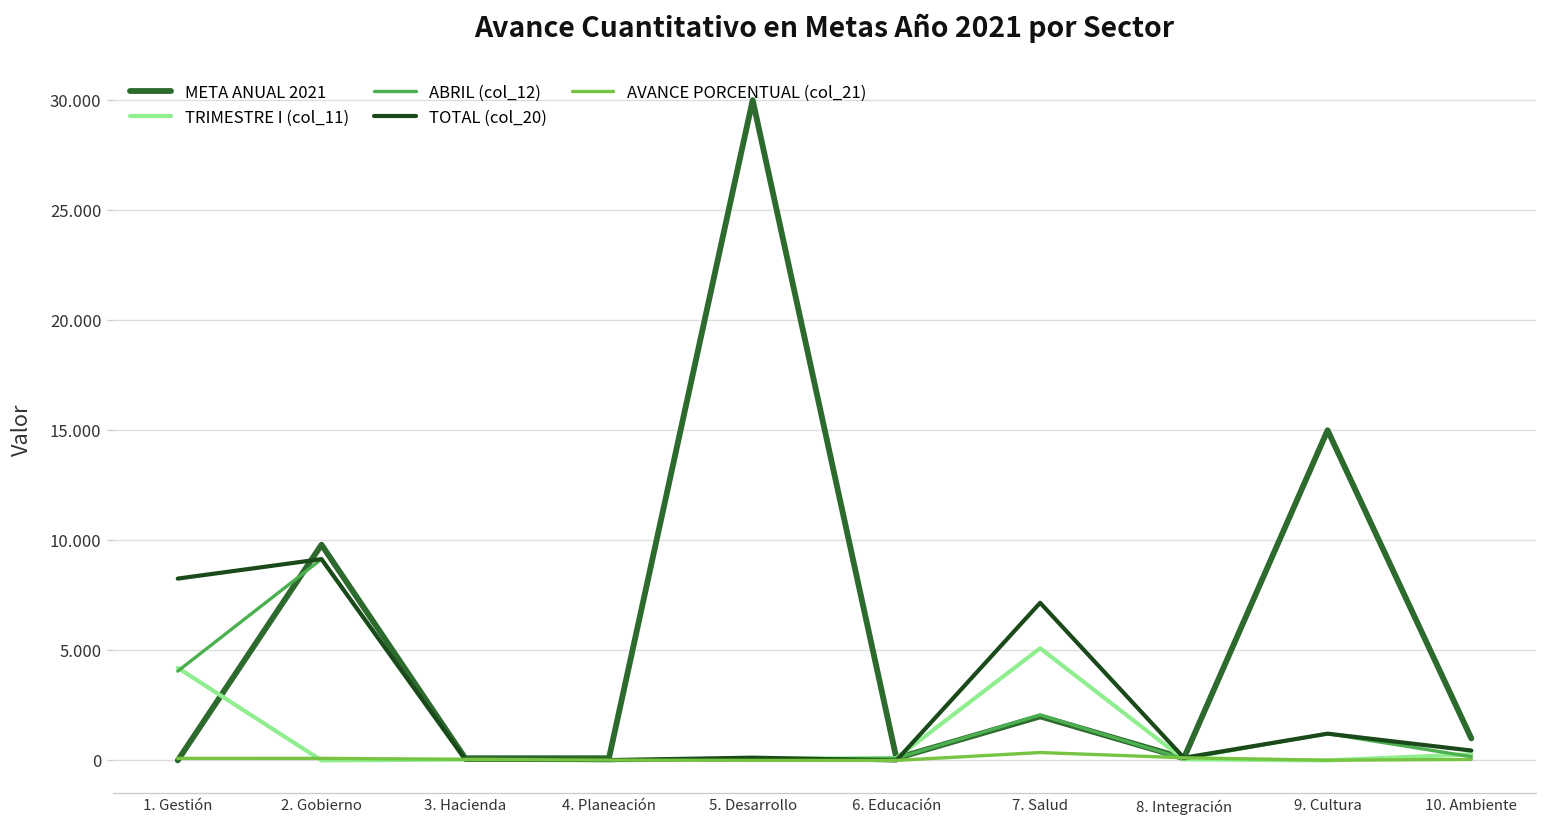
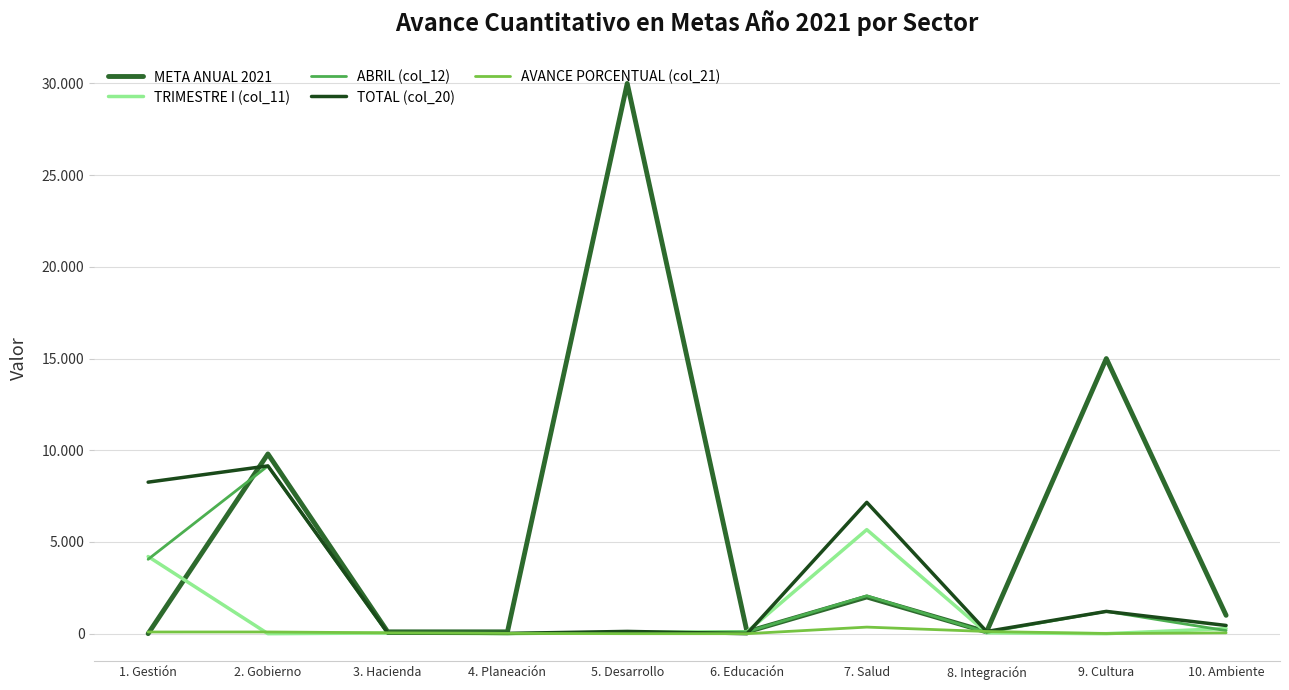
  {
    "TRIMESTRE I (col_11)": {
      "1. Gestión": 4.2,
-     "7. Salud": 5.1
+     "7. Salud": 5.7
    }
  }
